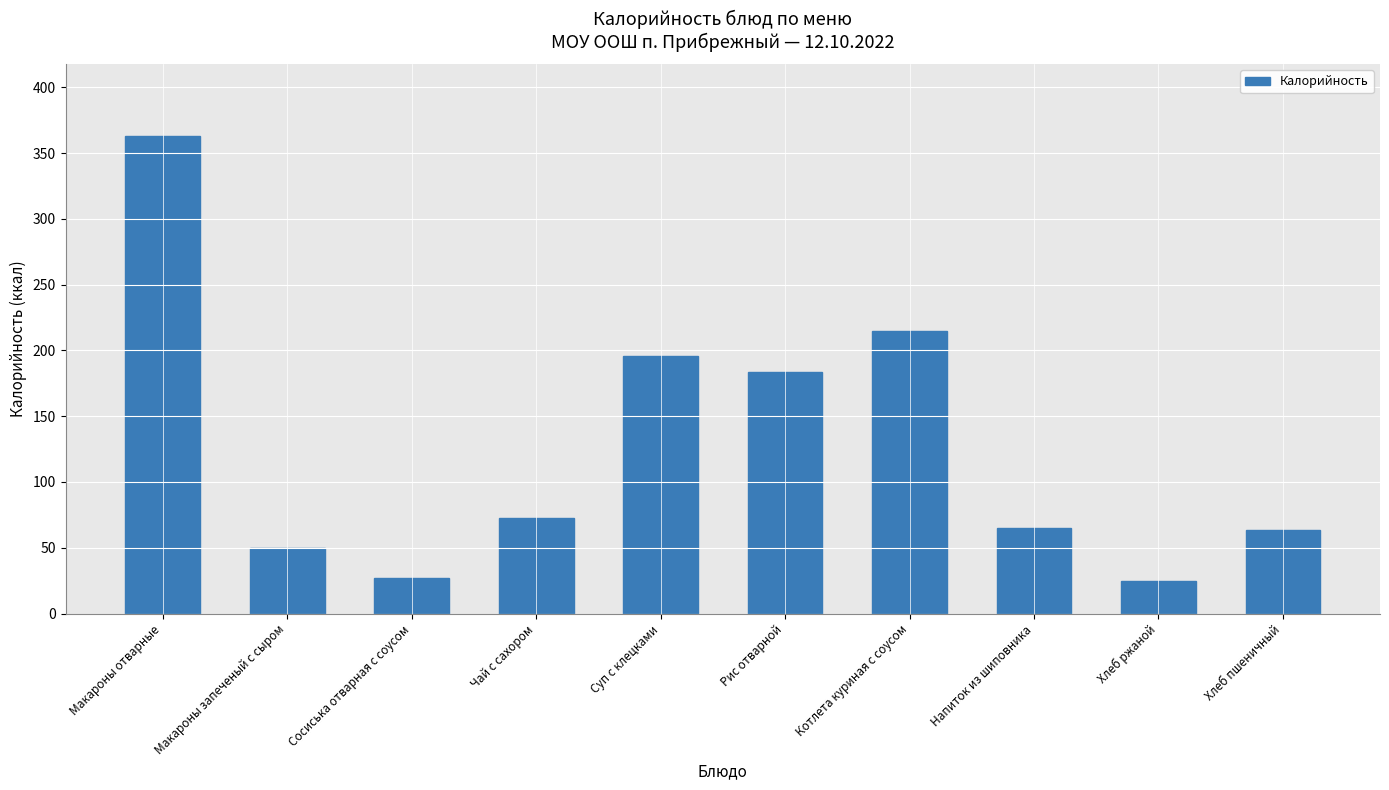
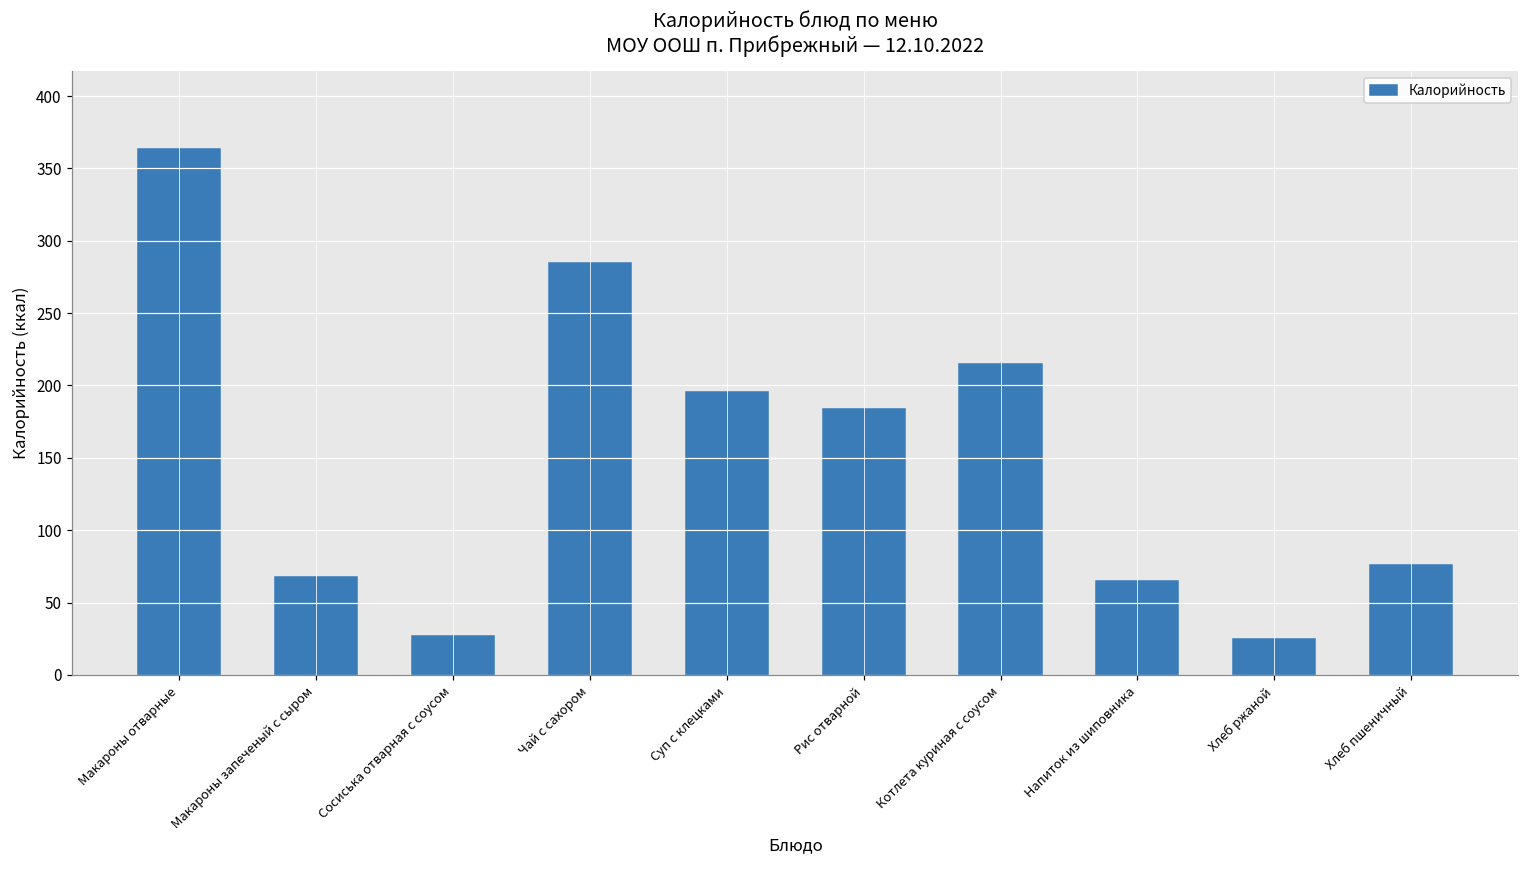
  {
    "Макароны отварные": 363,
-   "Макароны запеченый с сыром": 50,
+   "Макароны запеченый с сыром": 68,
    "Сосиська отварная с соусом": 27,
-   "Чай с сахором": 72,
+   "Чай с сахором": 284,
    "Суп с клецками": 196,
    "Рис отварной": 184,
    "Котлета куриная с соусом": 215,
    "Напиток из шиповника": 65,
    "Хлеб ржаной": 25,
-   "Хлеб пшеничный": 64
+   "Хлеб пшеничный": 76
  }
